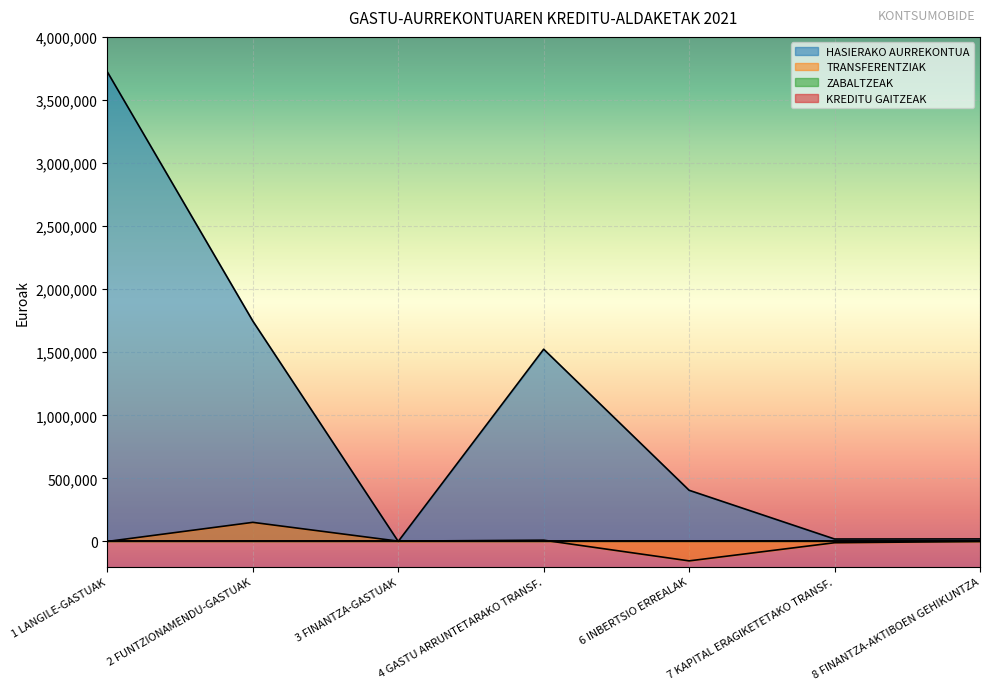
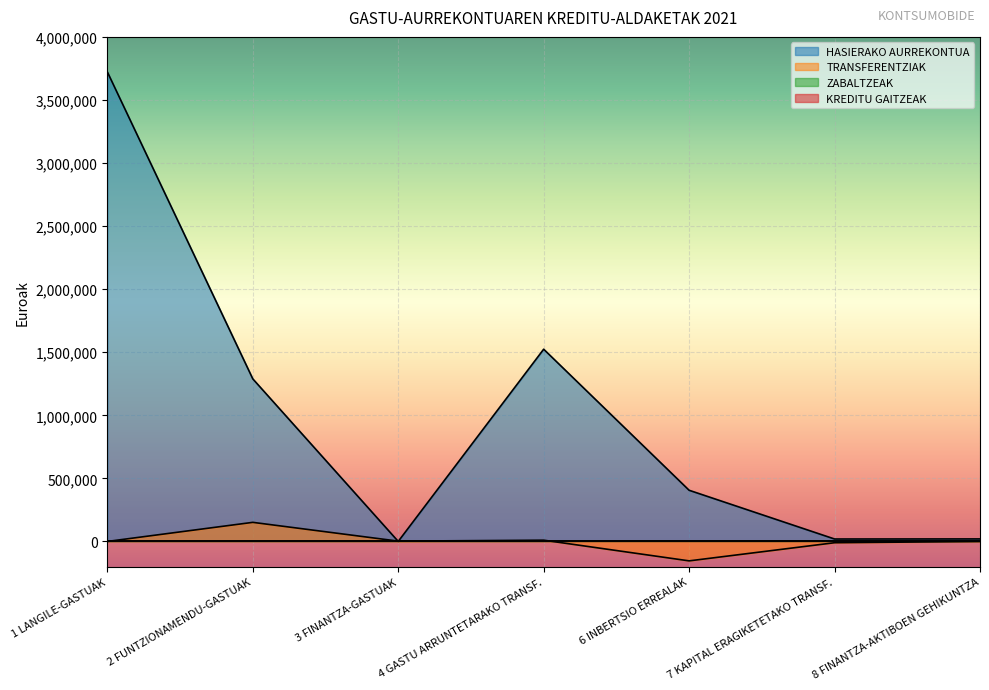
  {
    "HASIERAKO AURREKONTUA": {
      "1 LANGILE-GASTUAK": "3,720,000",
-     "2 FUNTZIONAMENDU-GASTUAK": "1,750,000",
+     "2 FUNTZIONAMENDU-GASTUAK": "1,290,000",
      "4 GASTU ARRUNTETARAKO TRANSF.": "1,520,000",
      "6 INBERTSIO ERREALAK": "410,000",
      "8 FINANTZA-AKTIBOEN GEHIKUNTZA": "20,000"
    },
    "KREDITU GAITZEAK": {
      "2 FUNTZIONAMENDU-GASTUAK": "0"
    }
  }
